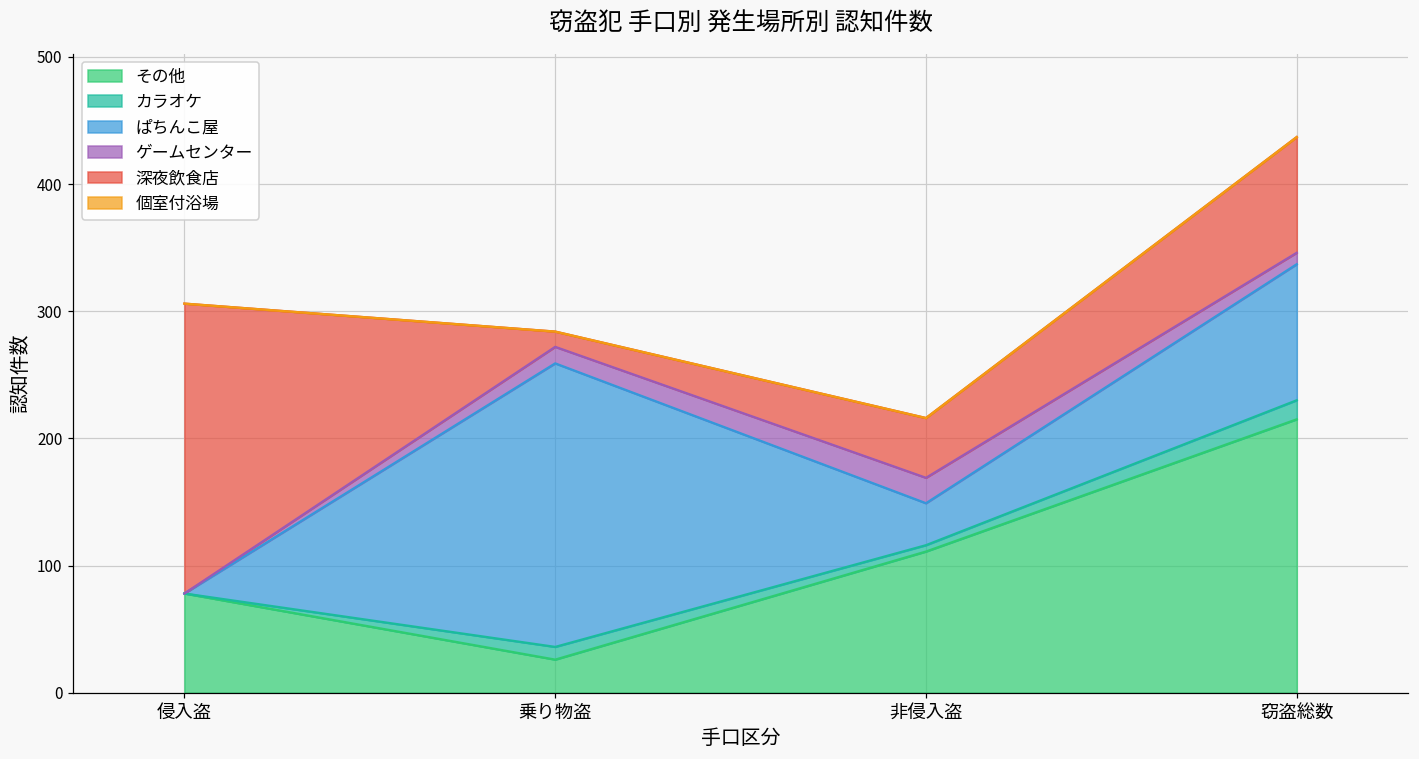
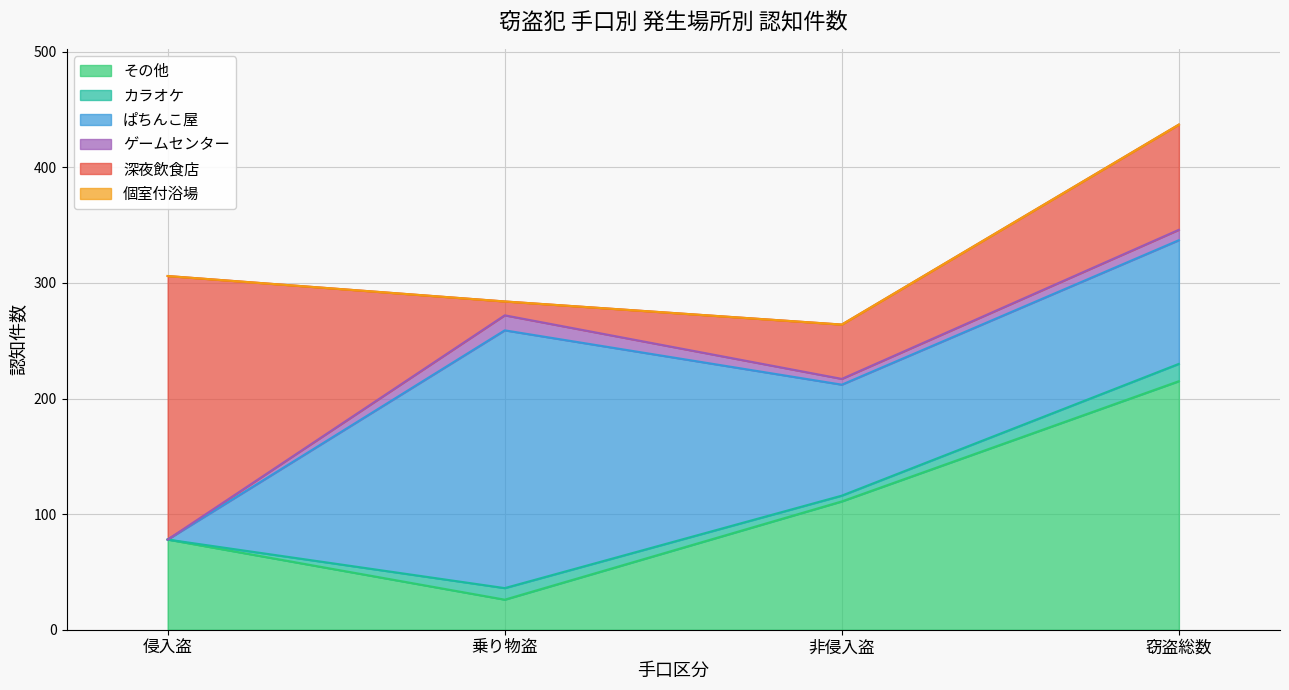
  {
    "ぱちんこ屋": {
      "乗り物盗": 223,
-     "非侵入盗": 33,
+     "非侵入盗": 96,
      "窃盗総数": 107
    },
    "ゲームセンター": {
      "乗り物盗": 13,
-     "非侵入盗": 20,
+     "非侵入盗": 5,
      "窃盗総数": 9
    }
  }
